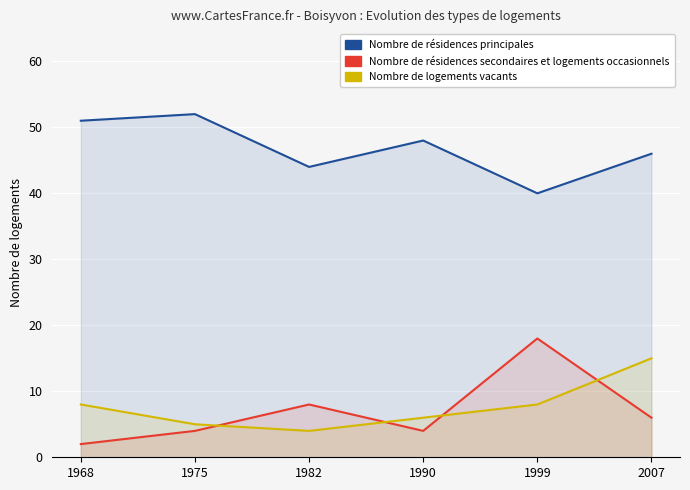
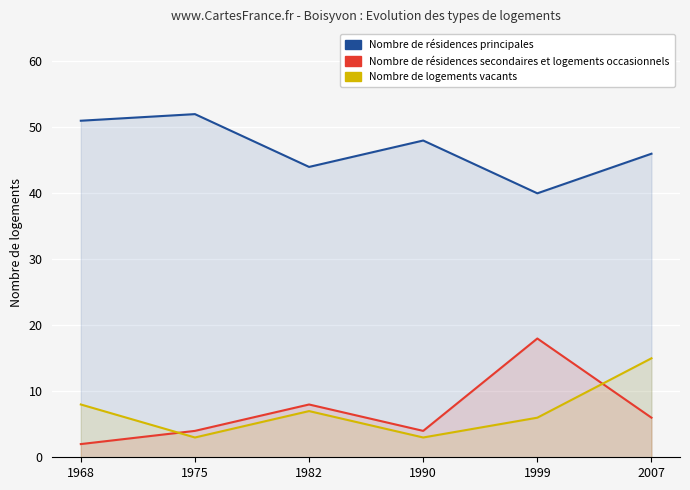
  {
    "Nombre de résidences principales": {
      "1968": 51,
      "1975": 52,
      "1982": 44,
      "1990": 48,
      "1999": 40,
      "2007": 46
    },
    "Nombre de résidences secondaires et logements occasionnels": {
      "1968": 2,
      "1975": 4,
      "1982": 8,
      "1990": 4,
      "1999": 18,
      "2007": 6
    },
    "Nombre de logements vacants": {
      "1968": 8,
-     "1975": 5,
-     "1982": 4,
-     "1990": 6,
-     "1999": 8,
+     "1975": 3,
+     "1982": 7,
+     "1990": 3,
+     "1999": 6,
      "2007": 15
    }
  }
